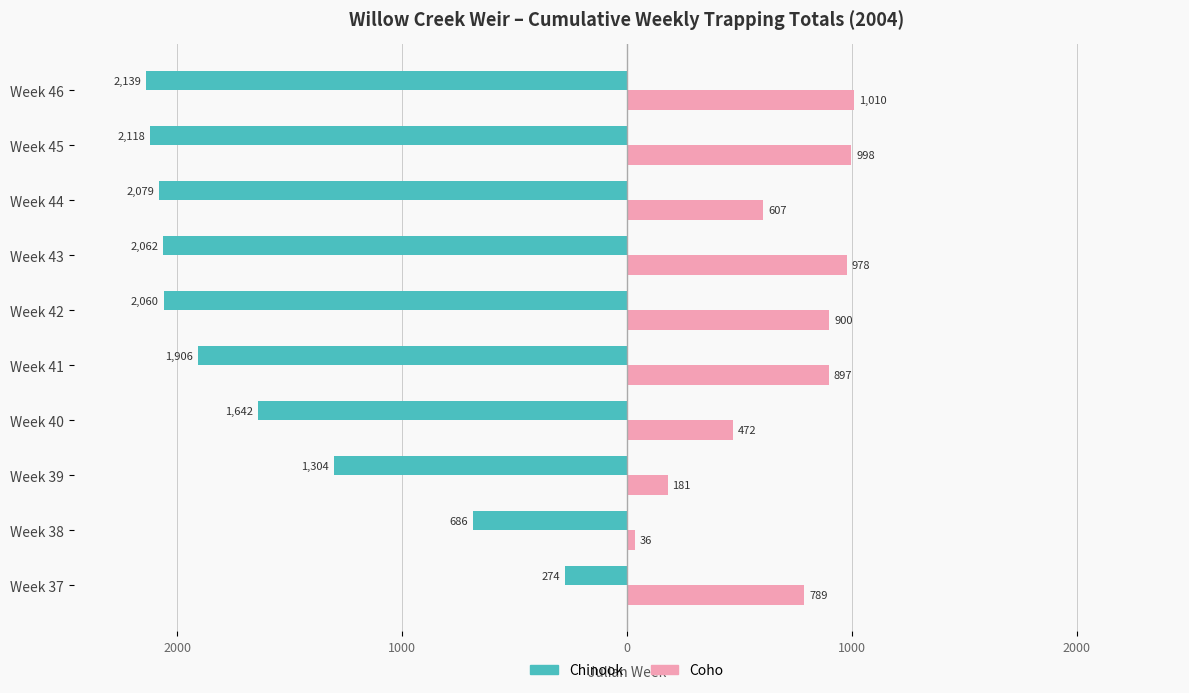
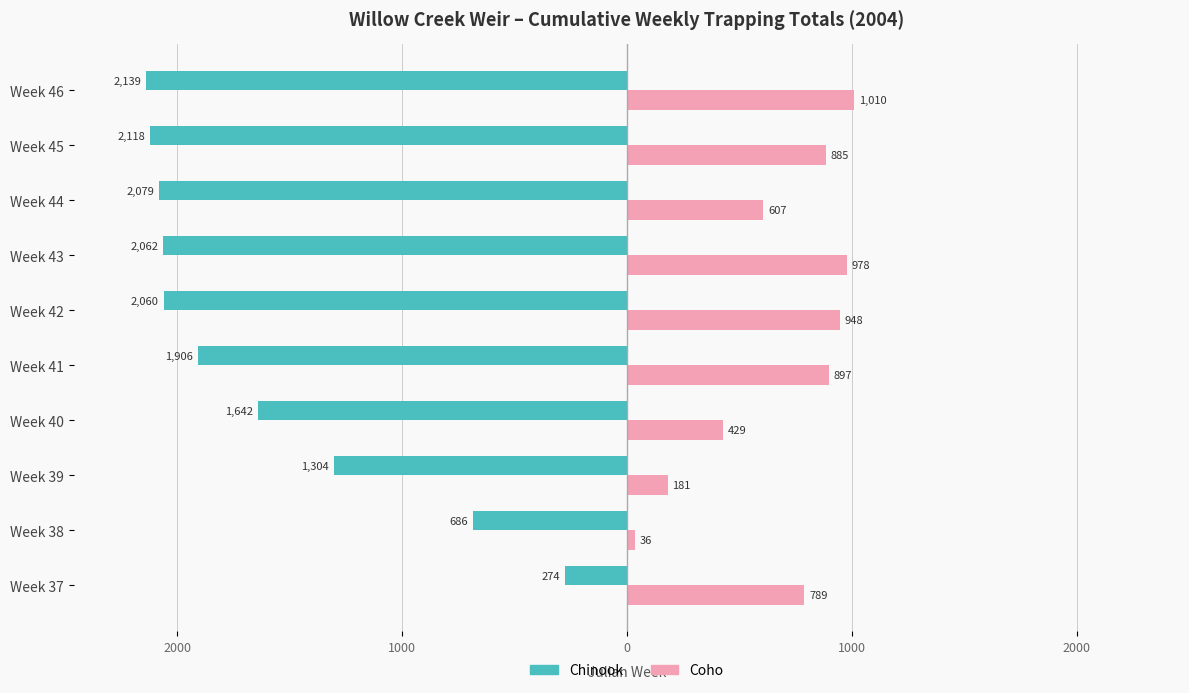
  {
    "Coho": {
      "Week 46": "1,010",
-     "Week 45": "998",
+     "Week 45": "885",
      "Week 44": "607",
      "Week 43": "978",
-     "Week 42": "900",
+     "Week 42": "948",
      "Week 41": "897",
-     "Week 40": "472",
+     "Week 40": "429",
      "Week 39": "181",
      "Week 38": "36",
      "Week 37": "789"
    }
  }
